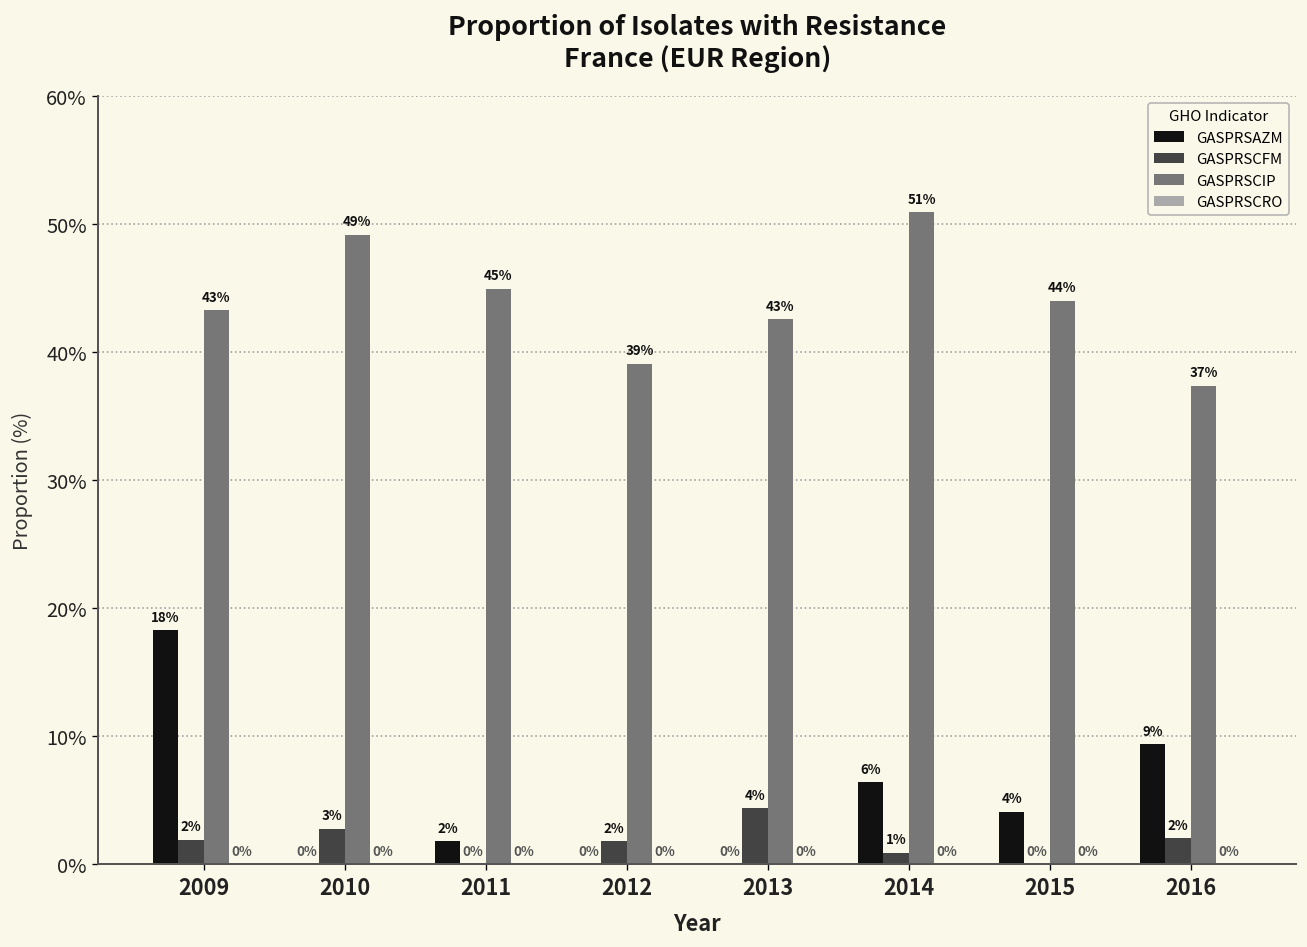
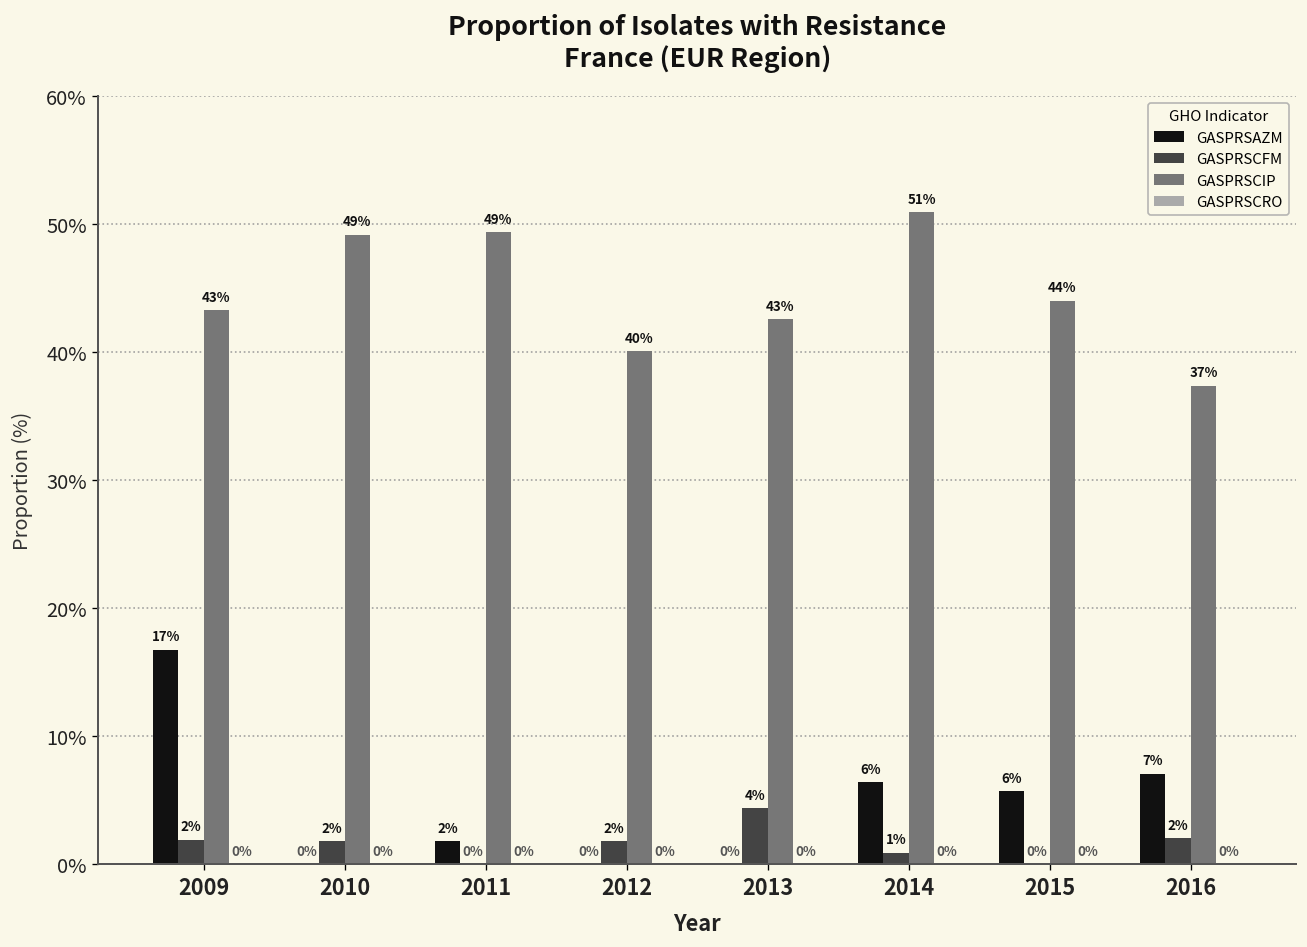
  {
    "GASPRSAZM": {
-     "2009": "18%",
+     "2009": "17%",
      "2010": "0%",
      "2011": "2%",
      "2012": "0%",
      "2013": "0%",
      "2014": "6%",
-     "2015": "4%",
-     "2016": "9%"
+     "2015": "6%",
+     "2016": "7%"
    },
    "GASPRSCFM": {
      "2009": "2%",
-     "2010": "3%",
+     "2010": "2%",
      "2011": "0%",
      "2012": "2%",
      "2013": "4%",
      "2014": "1%",
      "2015": "0%",
      "2016": "2%"
    },
    "GASPRSCIP": {
      "2009": "43%",
      "2010": "49%",
-     "2011": "45%",
-     "2012": "39%",
+     "2011": "49%",
+     "2012": "40%",
      "2013": "43%",
      "2014": "51%",
      "2015": "44%",
      "2016": "37%"
    },
    "GASPRSCRO": {
      "2009": "0%",
      "2010": "0%",
      "2011": "0%",
      "2012": "0%",
      "2013": "0%",
      "2014": "0%",
      "2015": "0%",
      "2016": "0%"
    }
  }
